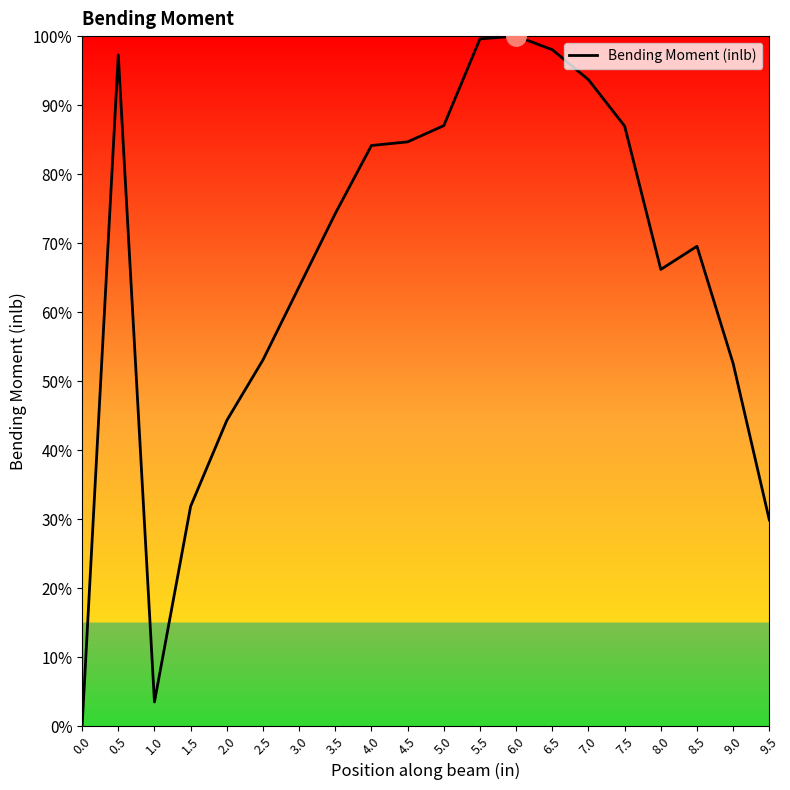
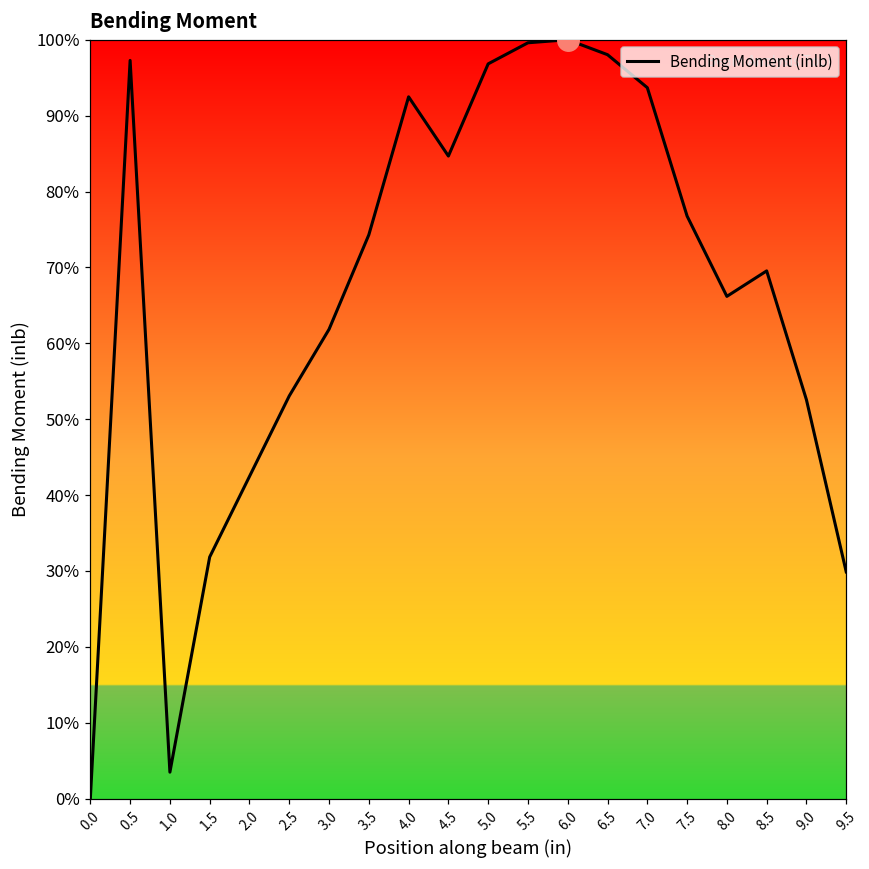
  {
    "Bending Moment (inlb)": {
      "0.0": "0%",
      "0.5": "97%",
      "1.0": "3%",
      "1.5": "32%",
-     "2.0": "44%",
+     "2.0": "42%",
      "2.5": "53%",
-     "3.0": "64%",
+     "3.0": "62%",
      "3.5": "74%",
-     "4.0": "84%",
+     "4.0": "92%",
      "4.5": "85%",
-     "5.0": "87%",
+     "5.0": "97%",
      "5.5": "100%",
      "6.5": "98%",
      "7.0": "94%",
-     "7.5": "87%",
+     "7.5": "77%",
      "8.0": "66%",
      "8.5": "70%",
      "9.0": "53%",
      "9.5": "30%"
    }
  }
